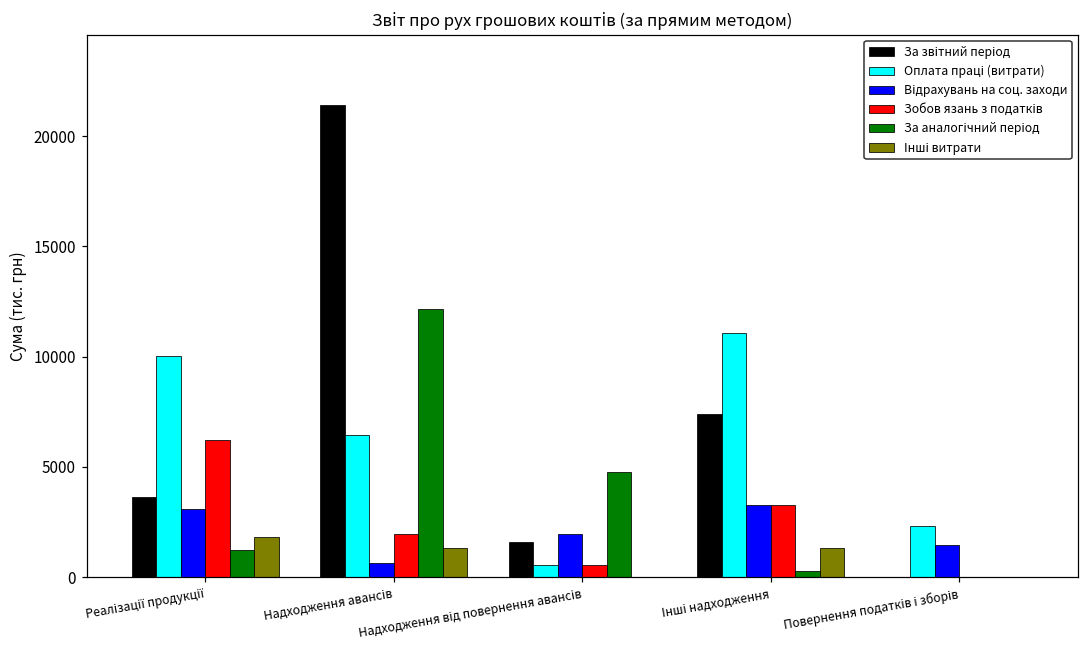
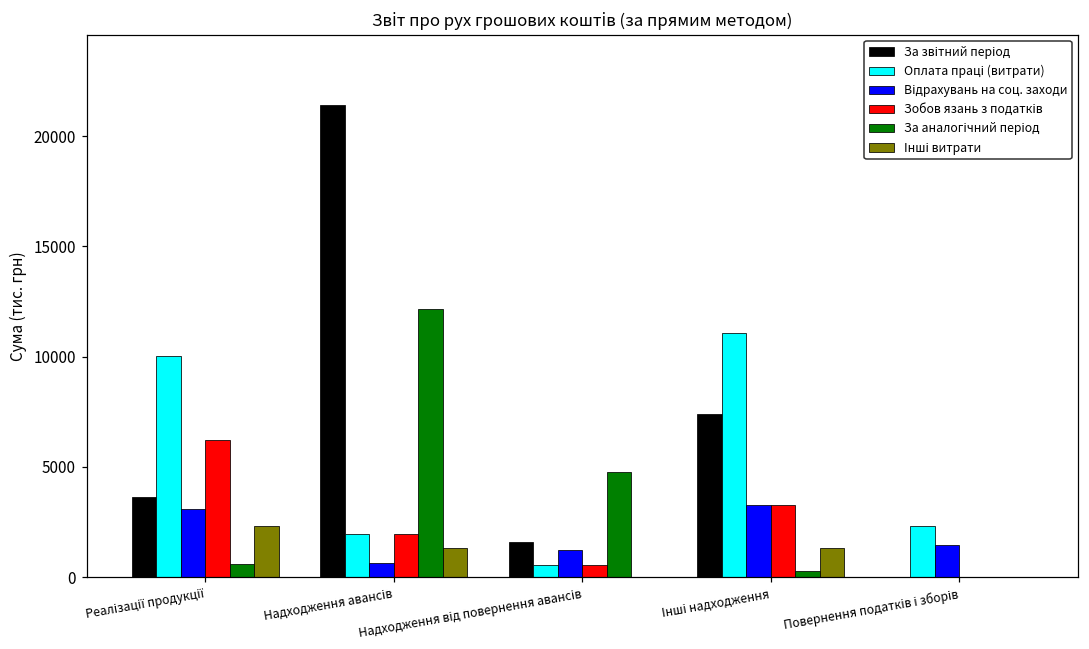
  {
    "За звітний період": {
      "Реалізації продукції": 3600,
      "Надходження авансів": 21400,
      "Надходження від повернення авансів": 1600,
      "Інші надходження": 7400,
      "Повернення податків і зборів": 0
    },
    "Оплата праці (витрати)": {
      "Реалізації продукції": 10000,
-     "Надходження авансів": 6400,
+     "Надходження авансів": 2000,
      "Надходження від повернення авансів": 600,
      "Інші надходження": 11000,
      "Повернення податків і зборів": 2300
    },
    "Відрахувань на соц. заходи": {
      "Реалізації продукції": 3100,
      "Надходження авансів": 600,
-     "Надходження від повернення авансів": 2000,
+     "Надходження від повернення авансів": 1200,
      "Інші надходження": 3300,
      "Повернення податків і зборів": 1400
    },
    "Зобов язань з податків": {
      "Реалізації продукції": 6200,
      "Надходження авансів": 2000,
      "Надходження від повернення авансів": 600,
      "Інші надходження": 3300,
      "Повернення податків і зборів": 0
    },
    "За аналогічний період": {
-     "Реалізації продукції": 1200,
+     "Реалізації продукції": 600,
      "Надходження авансів": 12100,
      "Надходження від повернення авансів": 4700,
      "Інші надходження": 300,
      "Повернення податків і зборів": 0
    },
    "Інші витрати": {
-     "Реалізації продукції": 1800,
+     "Реалізації продукції": 2300,
      "Надходження авансів": 1300,
      "Надходження від повернення авансів": 0,
      "Інші надходження": 1300,
      "Повернення податків і зборів": 0
    }
  }
